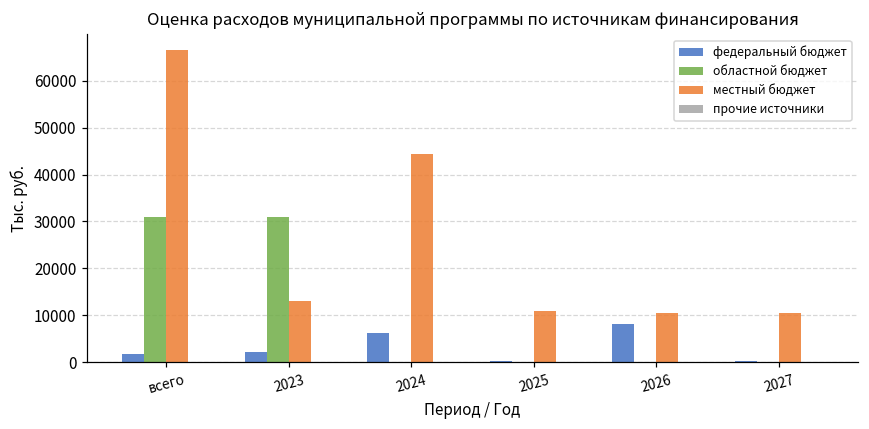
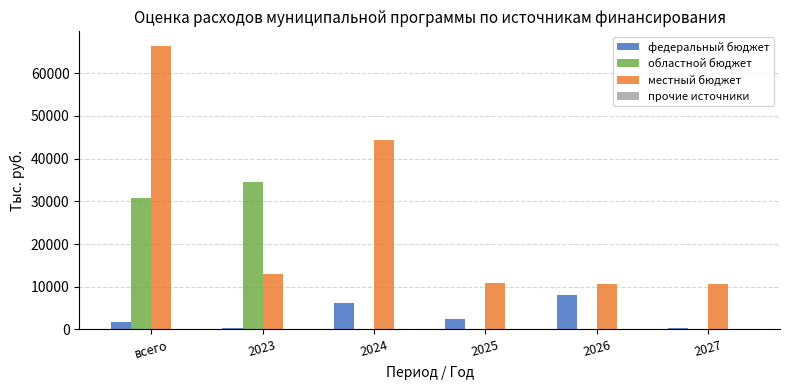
  {
    "федеральный бюджет": {
      "всего": 2000,
-     "2023": 2000,
+     "2023": 0,
      "2024": 6000,
-     "2025": 0,
+     "2025": 2000,
      "2026": 8000
    },
    "областной бюджет": {
      "всего": 31000,
-     "2023": 31000,
+     "2023": 34000,
      "2024": 0,
      "2025": 0,
      "2026": 0,
      "2027": 0
    },
    "местный бюджет": {
      "всего": 66000,
      "2023": 13000,
      "2024": 44000,
      "2025": 11000,
      "2026": 11000,
      "2027": 11000
    },
    "прочие источники": {
      "всего": 0,
      "2023": 0,
      "2024": 0,
      "2025": 0,
      "2026": 0,
      "2027": 0
    }
  }
